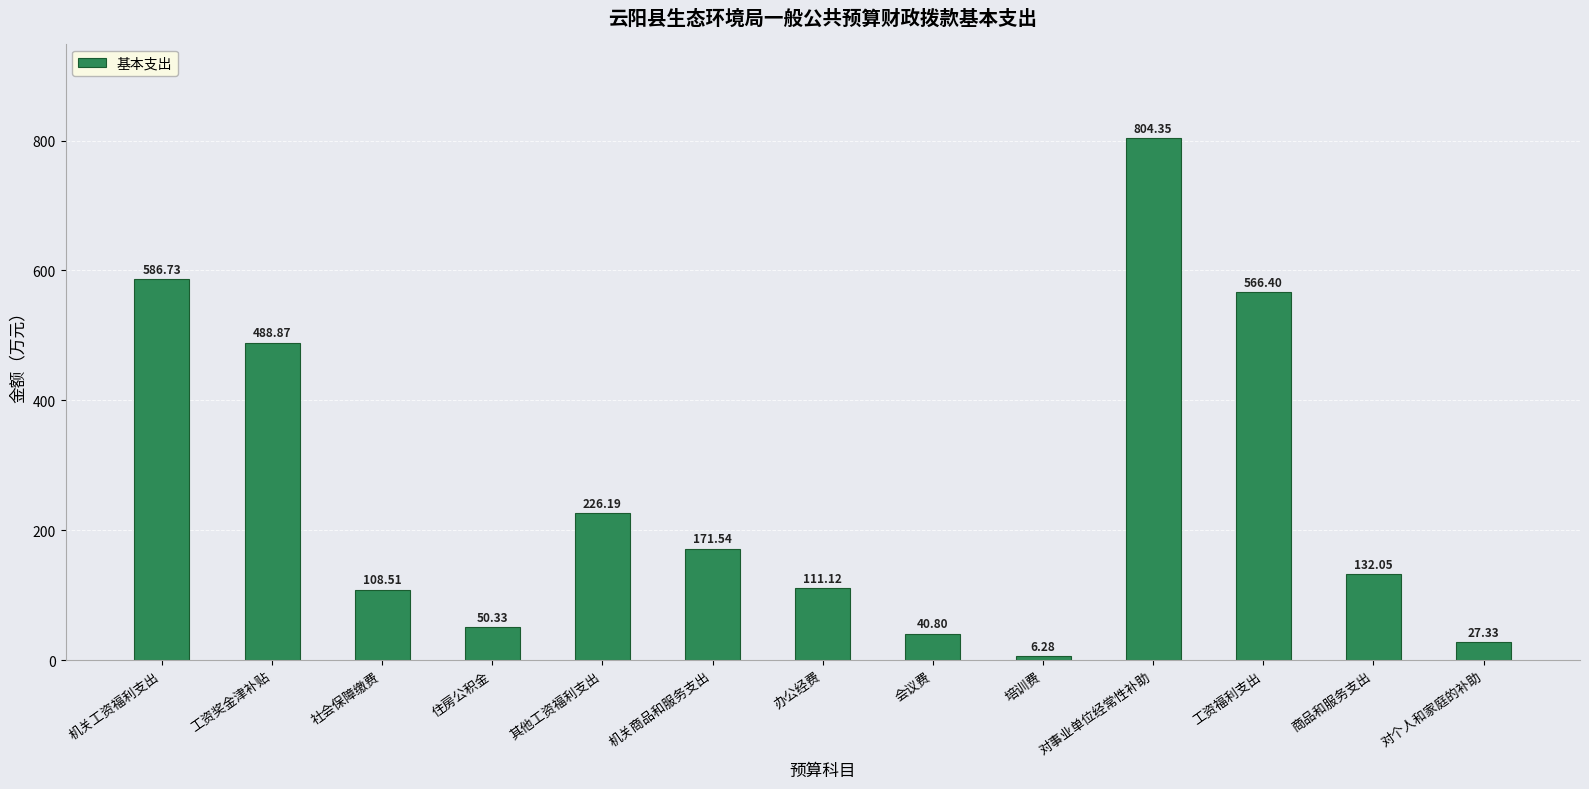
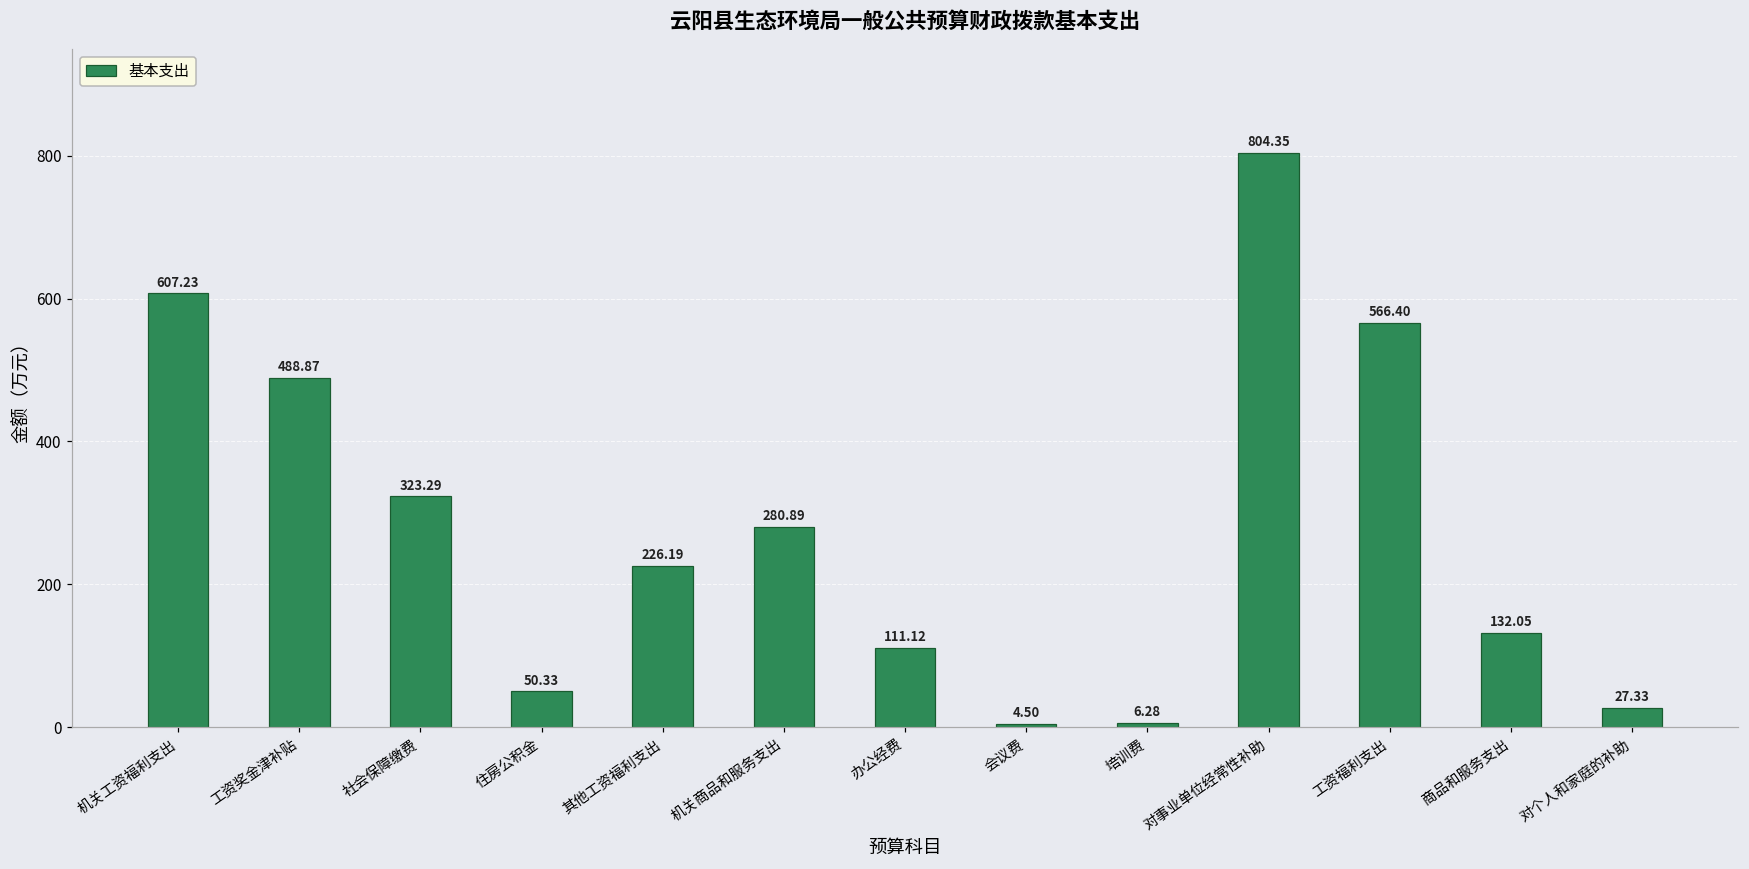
  {
-   "机关工资福利支出": 586.73,
+   "机关工资福利支出": 607.23,
    "工资奖金津补贴": 488.87,
-   "社会保障缴费": 108.51,
+   "社会保障缴费": 323.29,
    "住房公积金": 50.33,
    "其他工资福利支出": 226.19,
-   "机关商品和服务支出": 171.54,
+   "机关商品和服务支出": 280.89,
    "办公经费": 111.12,
-   "会议费": 40.80,
+   "会议费": 4.50,
    "培训费": 6.28,
    "对事业单位经常性补助": 804.35,
    "工资福利支出": 566.40,
    "商品和服务支出": 132.05,
    "对个人和家庭的补助": 27.33
  }
